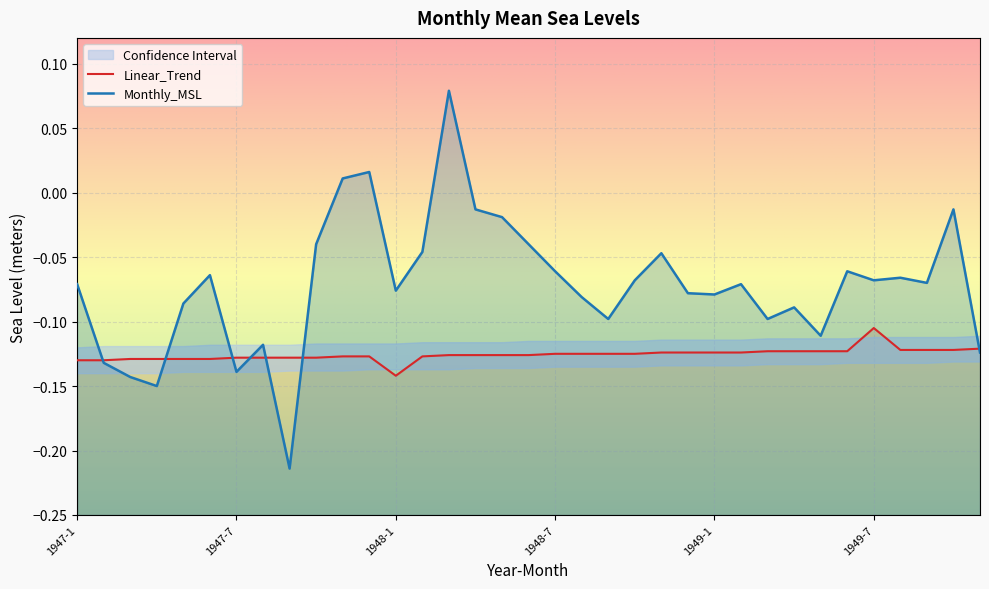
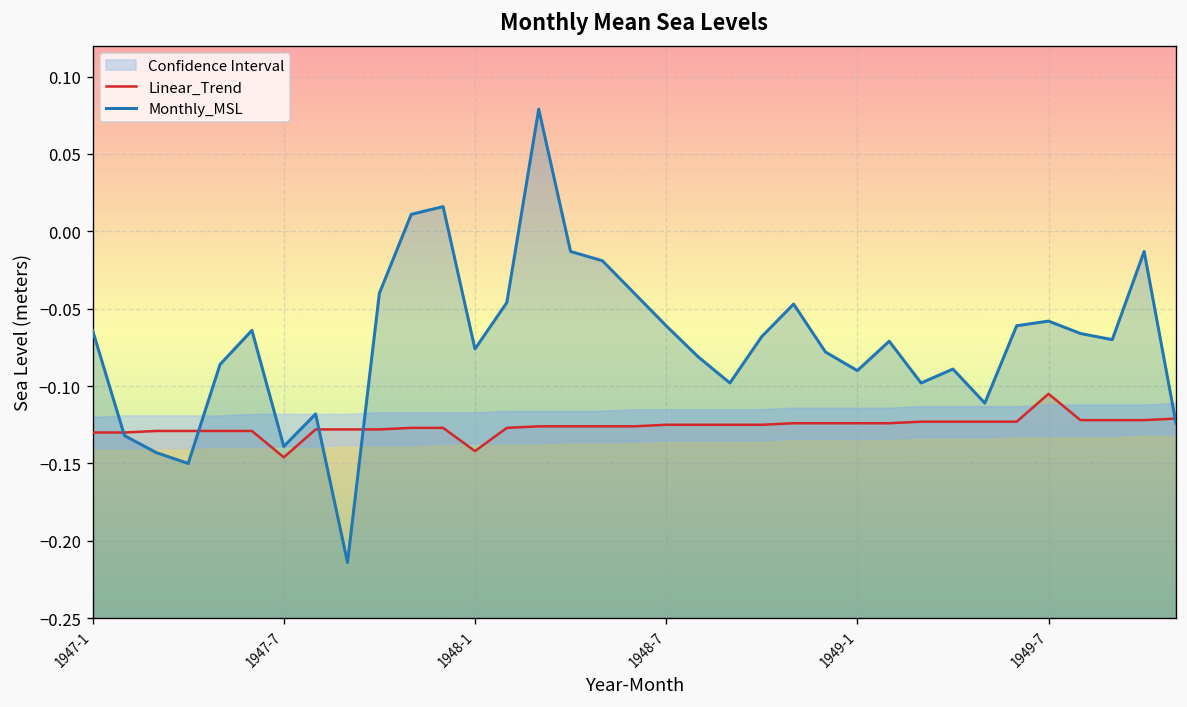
  {
    "Linear_Trend": {
      "1947-1": -0.130,
-     "1947-7": -0.128,
+     "1947-7": -0.146,
      "1948-1": -0.142,
      "1948-7": -0.125,
      "1949-1": -0.124,
      "1949-7": -0.105
    },
    "Monthly_MSL": {
-     "1947-1": -0.071,
+     "1947-1": -0.064,
      "1947-7": -0.139,
      "1948-1": -0.076,
      "1948-7": -0.061,
-     "1949-1": -0.079,
-     "1949-7": -0.068
+     "1949-1": -0.090,
+     "1949-7": -0.058
    }
  }
